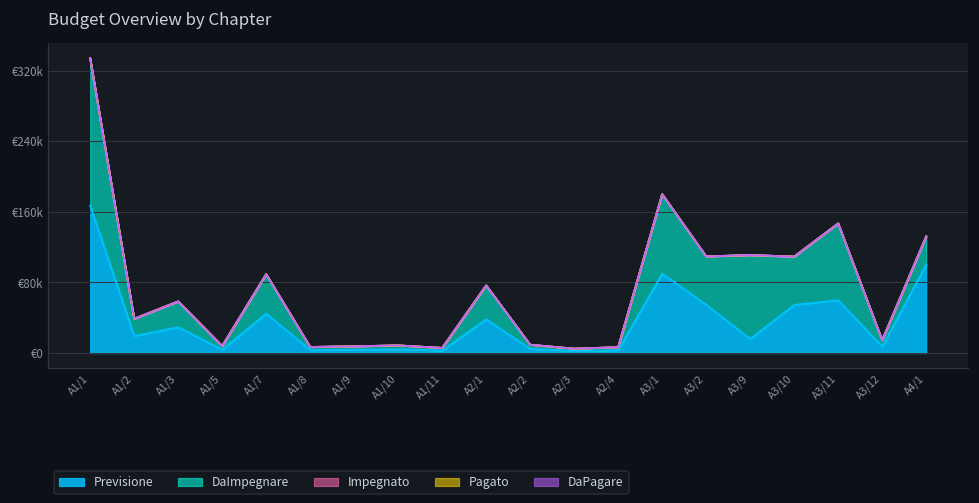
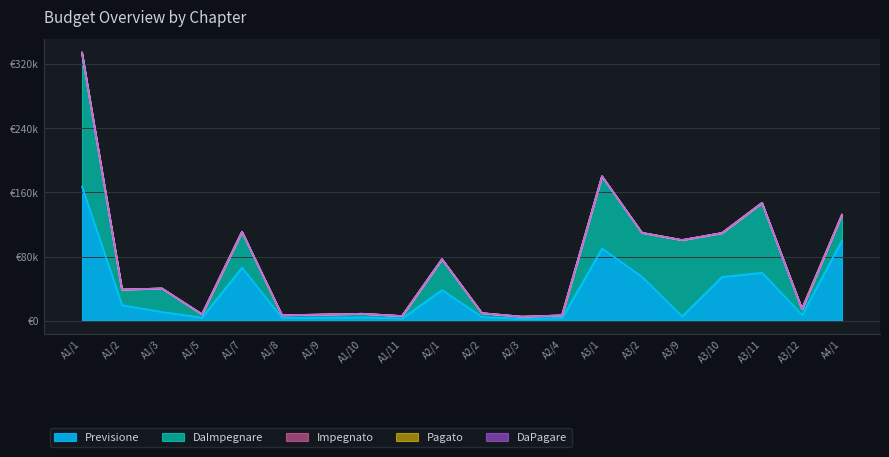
  {
    "Previsione": {
      "A1/1": "€170000",
      "A1/2": "€20000",
-     "A1/3": "€30000",
+     "A1/3": "€10000",
      "A1/5": "€0",
-     "A1/7": "€40000",
+     "A1/7": "€70000",
      "A1/8": "€0",
      "A1/9": "€0",
      "A1/10": "€0",
      "A2/1": "€40000",
      "A2/2": "€0",
      "A2/4": "€0",
      "A3/1": "€90000",
      "A3/2": "€50000",
-     "A3/9": "€20000",
+     "A3/9": "€10000",
      "A3/10": "€50000",
      "A3/11": "€60000",
      "A3/12": "€10000",
      "A4/1": "€100000"
    },
    "DaPagare": {
      "A1/5": "€0",
      "A1/8": "€0",
      "A1/9": "€0",
      "A1/10": "€0",
      "A2/2": "€0",
      "A2/4": "€0"
    }
  }
